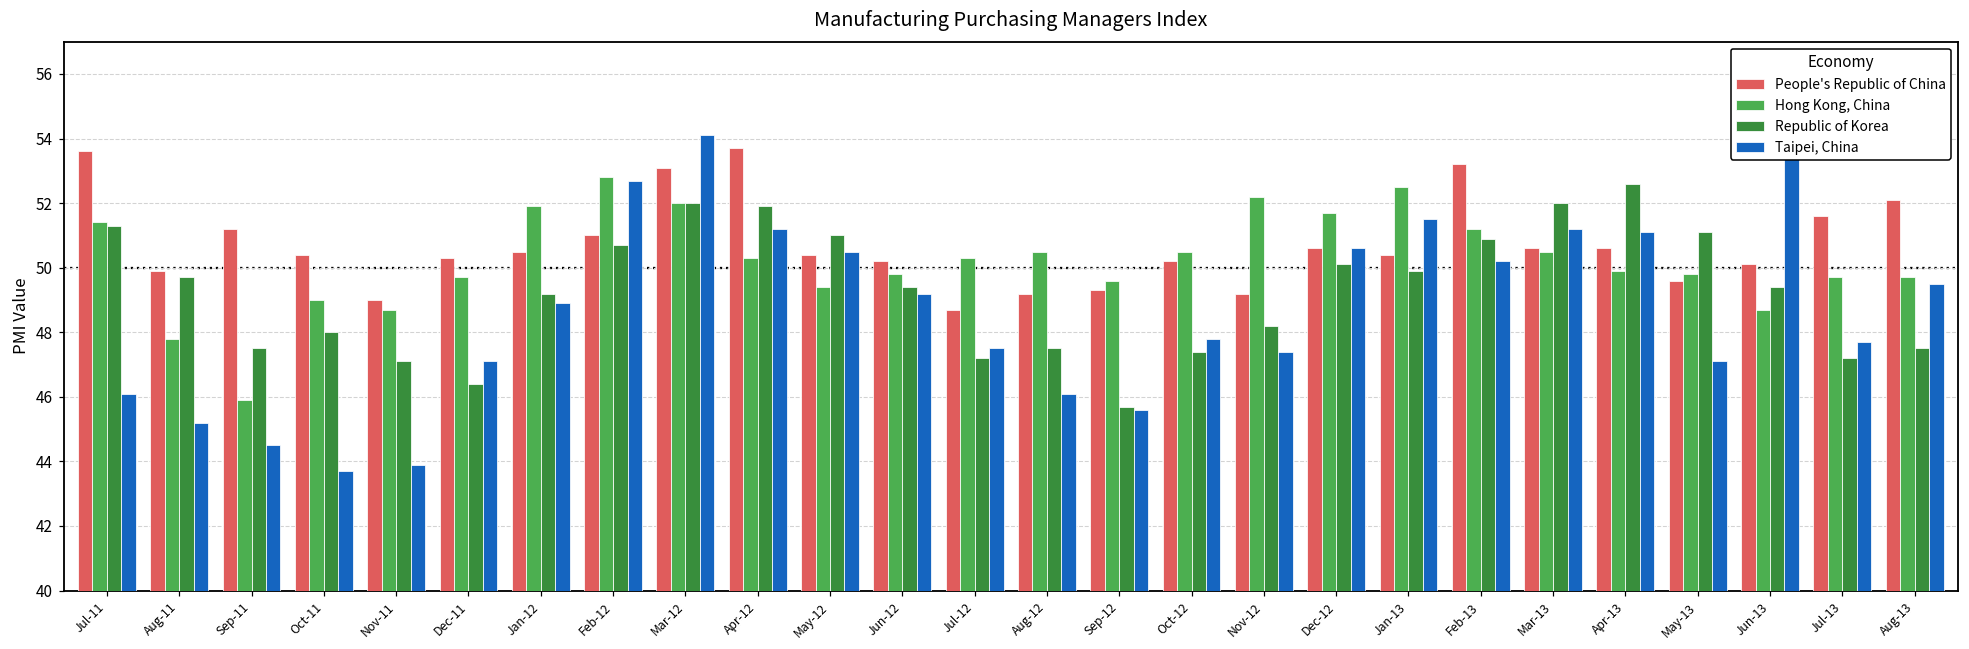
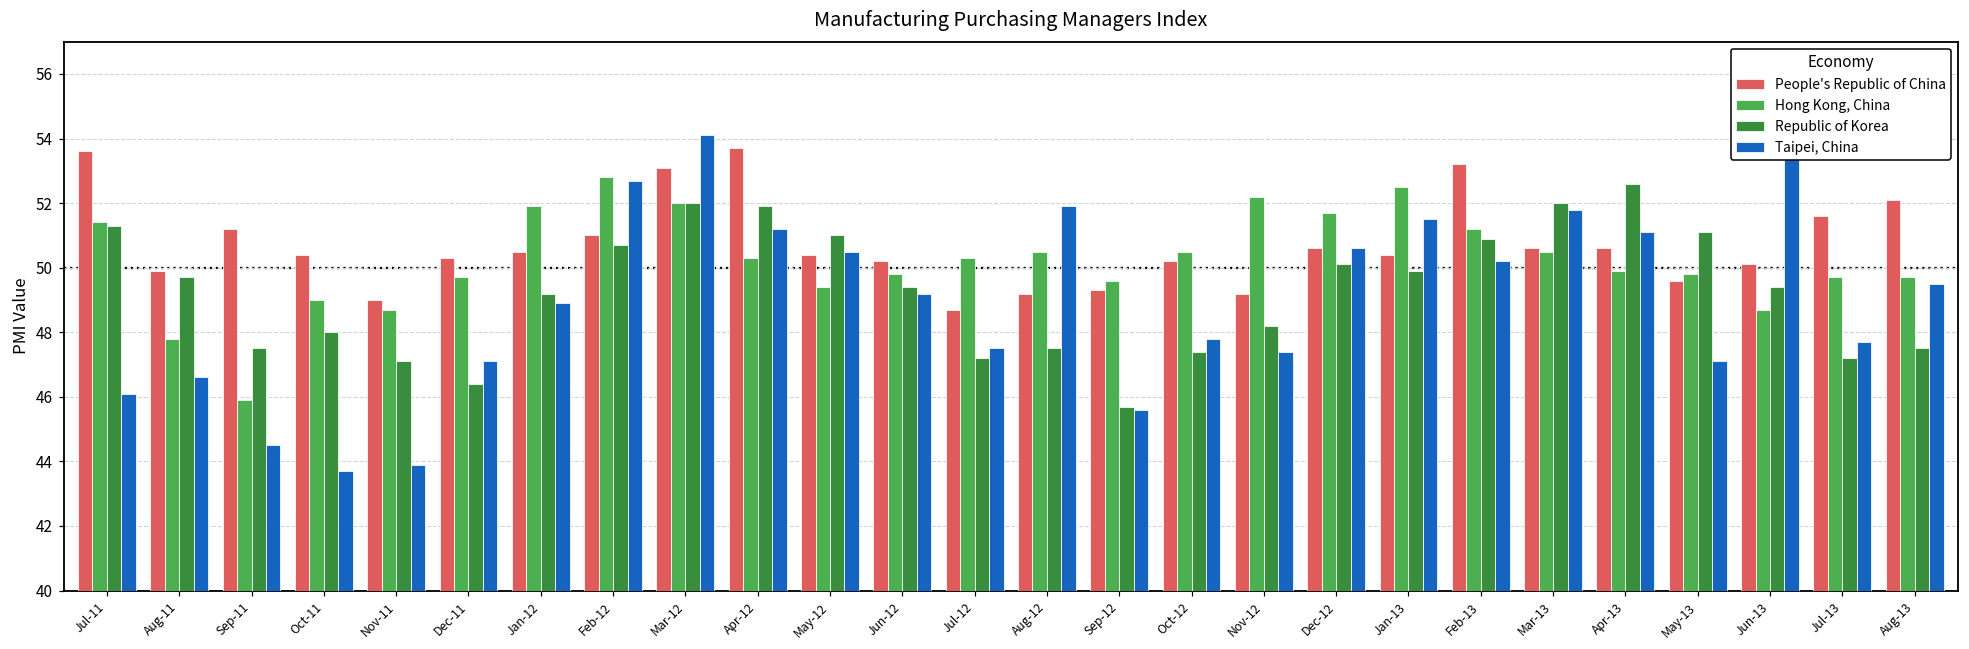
  {
    "People's Republic of China": {
      "Jul-11": 53.6,
      "Aug-11": 49.9,
      "Sep-11": 51.2,
      "Oct-11": 50.4,
      "Nov-11": 49.0,
      "Dec-11": 50.3,
      "Jan-12": 50.5,
      "Feb-12": 51.0,
      "Mar-12": 53.1,
      "Apr-12": 53.7,
      "May-12": 50.4,
      "Jun-12": 50.2,
      "Jul-12": 48.7,
      "Aug-12": 49.2,
      "Sep-12": 49.3,
      "Oct-12": 50.2,
      "Nov-12": 49.2,
      "Dec-12": 50.6,
      "Jan-13": 50.4,
      "Feb-13": 53.2,
      "Mar-13": 50.6,
      "Apr-13": 50.6,
      "May-13": 49.6,
      "Jun-13": 50.1,
      "Jul-13": 51.6,
      "Aug-13": 52.1
    },
    "Taipei, China": {
      "Jul-11": 46.1,
-     "Aug-11": 45.2,
+     "Aug-11": 46.6,
      "Sep-11": 44.5,
      "Oct-11": 43.7,
      "Nov-11": 43.9,
      "Dec-11": 47.1,
      "Jan-12": 48.9,
      "Feb-12": 52.7,
      "Mar-12": 54.1,
      "Apr-12": 51.2,
      "May-12": 50.5,
      "Jun-12": 49.2,
      "Jul-12": 47.5,
-     "Aug-12": 46.1,
+     "Aug-12": 51.9,
      "Sep-12": 45.6,
      "Oct-12": 47.8,
      "Nov-12": 47.4,
      "Dec-12": 50.6,
      "Jan-13": 51.5,
      "Feb-13": 50.2,
-     "Mar-13": 51.2,
+     "Mar-13": 51.8,
      "Apr-13": 51.1,
      "May-13": 47.1,
      "Jul-13": 47.7,
      "Aug-13": 49.5
    }
  }
